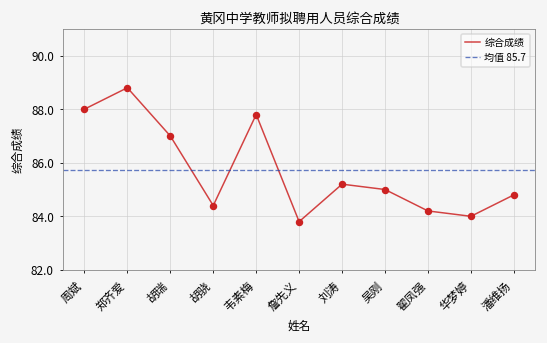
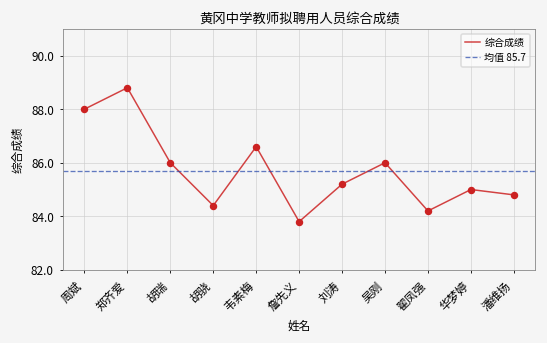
  {
    "周斌": 88.0,
    "郑齐爱": 88.8,
-   "胡瑞": 87,
+   "胡瑞": 86,
    "胡骁": 84.4,
-   "韦素梅": 87.8,
+   "韦素梅": 86.6,
    "詹先义": 83.8,
    "刘涛": 85.2,
-   "吴刚": 85,
+   "吴刚": 86,
    "翟凤强": 84.2,
-   "华梦婷": 84,
+   "华梦婷": 85,
    "潘维扬": 84.8
  }
